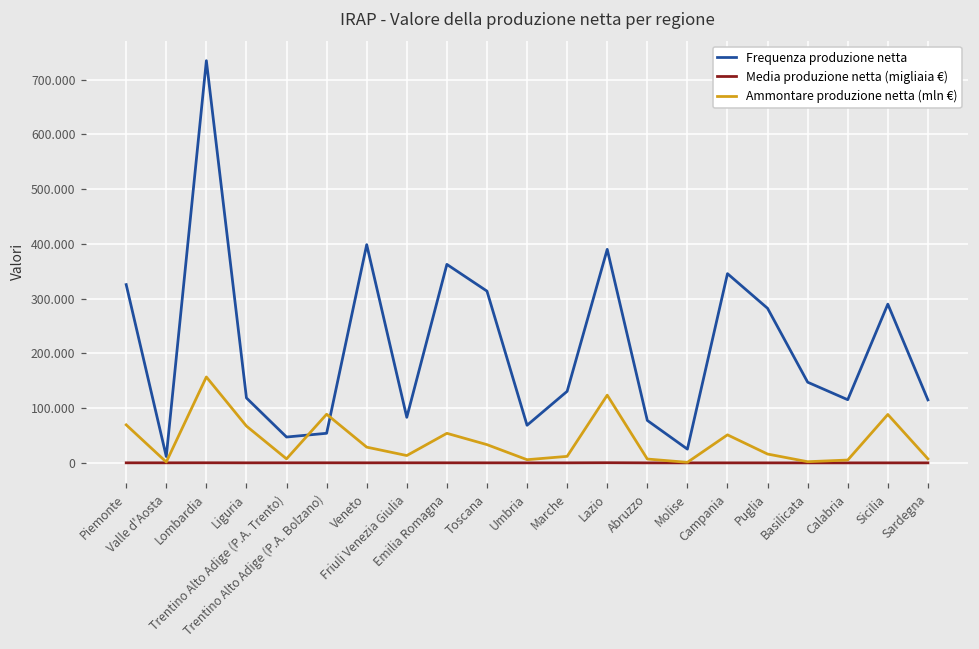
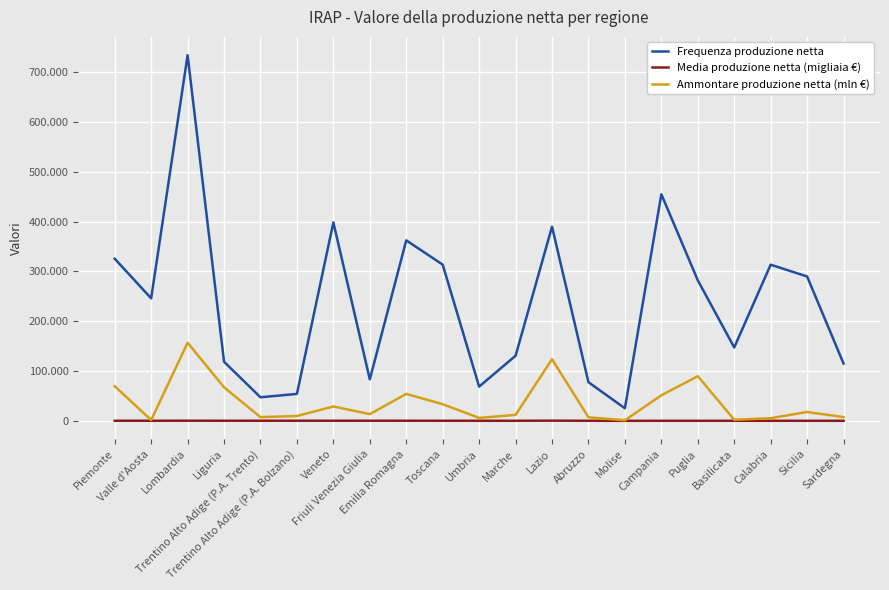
  {
    "Frequenza produzione netta": {
      "Piemonte": 330,
-     "Valle d'Aosta": 10,
+     "Valle d'Aosta": 250,
      "Lombardia": 730,
      "Liguria": 120,
      "Trentino Alto Adige (P.A. Trento)": 50,
      "Trentino Alto Adige (P.A. Bolzano)": 50,
      "Veneto": 400,
      "Friuli Venezia Giulia": 80,
      "Emilia Romagna": 360,
      "Toscana": 310,
      "Umbria": 70,
      "Marche": 130,
      "Lazio": 390,
      "Abruzzo": 80,
      "Molise": 30,
-     "Campania": 350,
+     "Campania": 460,
      "Puglia": 280,
      "Basilicata": 150,
-     "Calabria": 120,
+     "Calabria": 310,
      "Sicilia": 290,
      "Sardegna": 120
    },
    "Media produzione netta (migliaia €)": {
      "Piemonte": 0,
      "Lombardia": 0,
      "Liguria": 0,
      "Trentino Alto Adige (P.A. Trento)": 0,
      "Trentino Alto Adige (P.A. Bolzano)": 0,
      "Veneto": 0,
      "Friuli Venezia Giulia": 0,
      "Emilia Romagna": 0,
      "Toscana": 0,
      "Umbria": 0,
      "Marche": 0,
      "Lazio": 0,
      "Abruzzo": 0,
      "Campania": 0,
      "Puglia": 0,
      "Calabria": 0,
      "Sicilia": 0,
      "Sardegna": 0
    },
    "Ammontare produzione netta (mln €)": {
      "Piemonte": 70,
      "Lombardia": 160,
      "Liguria": 70,
      "Trentino Alto Adige (P.A. Trento)": 10,
-     "Trentino Alto Adige (P.A. Bolzano)": 90,
+     "Trentino Alto Adige (P.A. Bolzano)": 10,
      "Veneto": 30,
      "Friuli Venezia Giulia": 10,
      "Emilia Romagna": 50,
      "Toscana": 30,
      "Umbria": 10,
      "Marche": 10,
      "Lazio": 120,
      "Abruzzo": 10,
      "Campania": 50,
-     "Puglia": 20,
+     "Puglia": 90,
      "Calabria": 10,
-     "Sicilia": 90,
+     "Sicilia": 20,
      "Sardegna": 10
    }
  }
